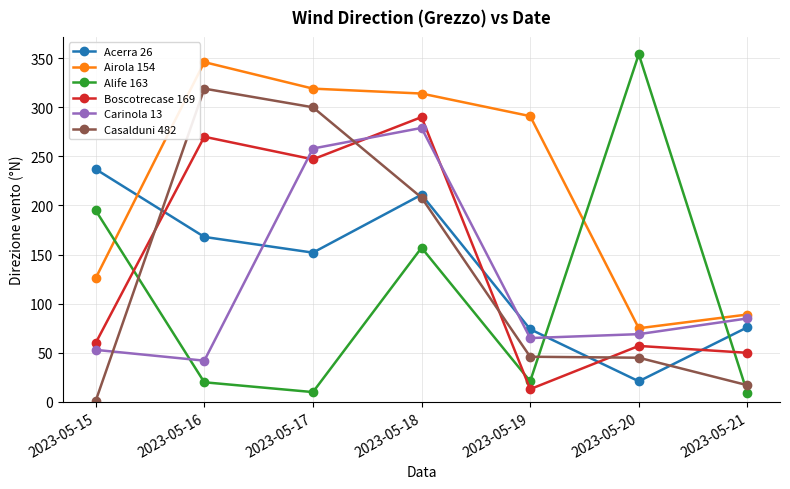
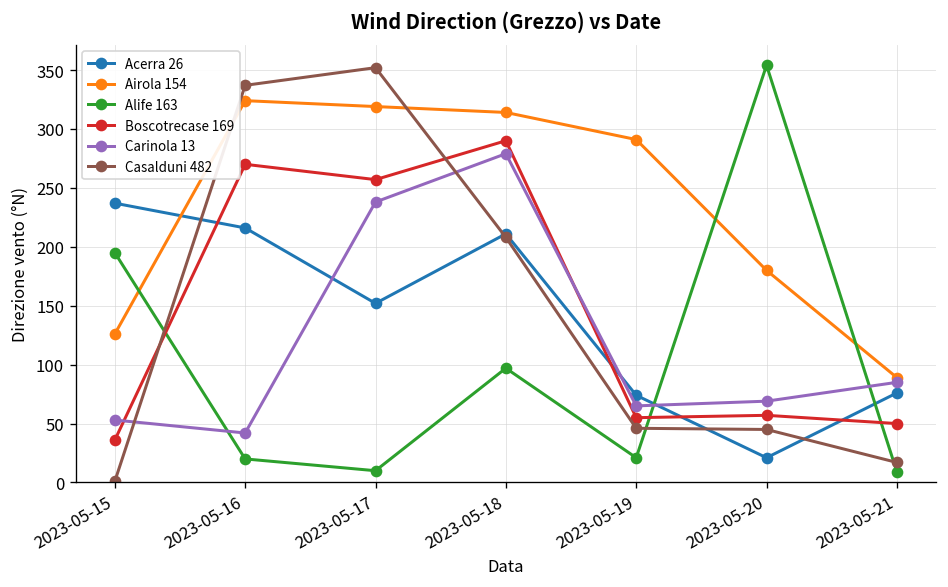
  {
    "Acerra 26": {
      "2023-05-15": 240,
-     "2023-05-16": 170,
+     "2023-05-16": 220,
      "2023-05-17": 150,
      "2023-05-18": 210,
      "2023-05-19": 70,
      "2023-05-20": 20,
      "2023-05-21": 80
    },
    "Airola 154": {
      "2023-05-15": 130,
-     "2023-05-16": 350,
+     "2023-05-16": 320,
      "2023-05-17": 320,
      "2023-05-18": 310,
      "2023-05-19": 290,
-     "2023-05-20": 80,
+     "2023-05-20": 180,
      "2023-05-21": 90
    },
    "Alife 163": {
      "2023-05-15": 200,
      "2023-05-16": 20,
      "2023-05-17": 10,
-     "2023-05-18": 160,
+     "2023-05-18": 100,
      "2023-05-19": 20,
      "2023-05-20": 350,
      "2023-05-21": 10
    },
    "Boscotrecase 169": {
-     "2023-05-15": 60,
+     "2023-05-15": 40,
      "2023-05-16": 270,
-     "2023-05-17": 250,
+     "2023-05-17": 260,
      "2023-05-18": 290,
-     "2023-05-19": 10,
+     "2023-05-19": 60,
      "2023-05-20": 60,
      "2023-05-21": 50
    },
    "Carinola 13": {
      "2023-05-15": 50,
      "2023-05-16": 40,
-     "2023-05-17": 260,
+     "2023-05-17": 240,
      "2023-05-18": 280,
      "2023-05-19": 70,
      "2023-05-20": 70,
      "2023-05-21": 90
    },
    "Casalduni 482": {
      "2023-05-15": 0,
-     "2023-05-16": 320,
-     "2023-05-17": 300,
+     "2023-05-16": 340,
+     "2023-05-17": 350,
      "2023-05-18": 210,
      "2023-05-19": 50,
      "2023-05-20": 50,
      "2023-05-21": 20
    }
  }
